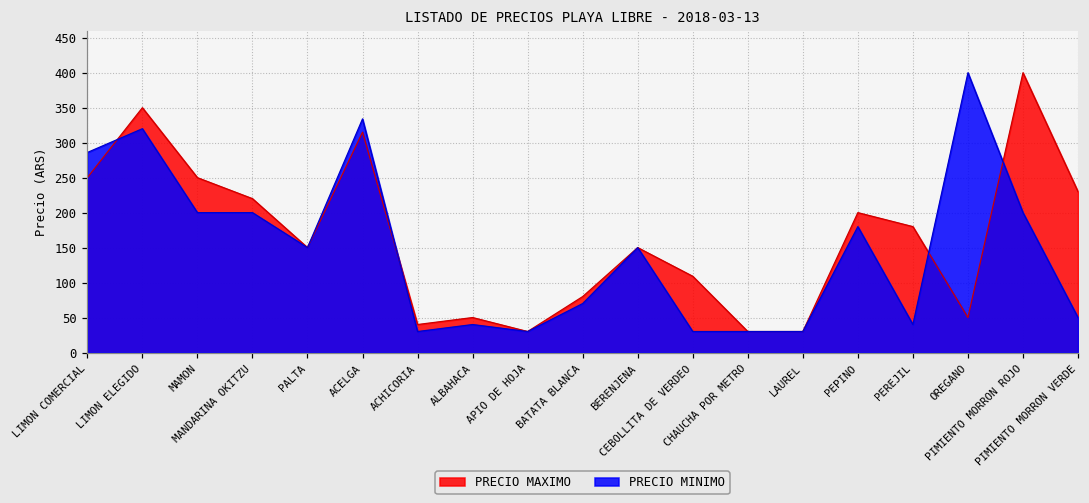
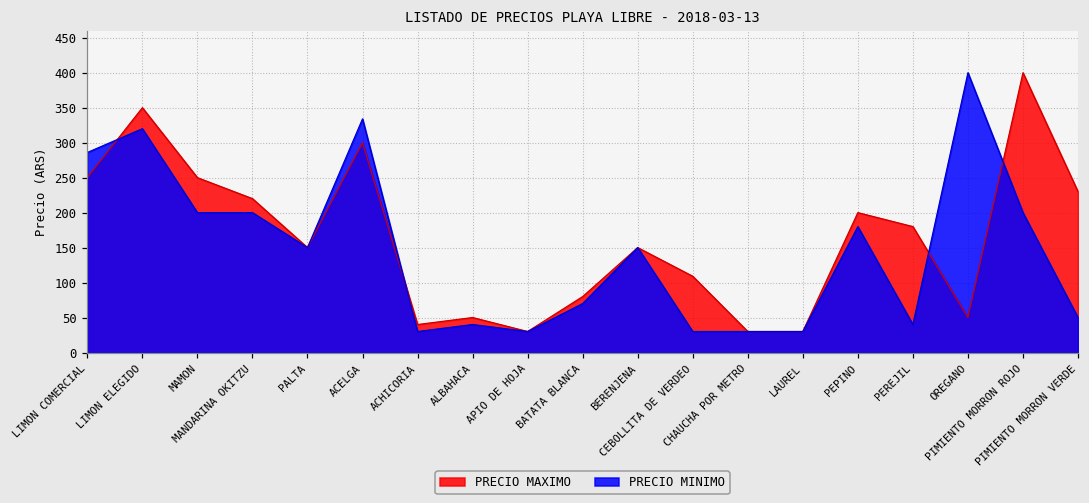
  {
    "PRECIO MAXIMO": {
      "LIMON COMERCIAL": 250,
      "LIMON ELEGIDO": 350,
      "MAMON": 250,
      "MANDARINA OKITZU": 220,
-     "ACELGA": 320,
+     "ACELGA": 300,
      "ACHICORIA": 40,
      "ALBAHACA": 50,
      "BATATA BLANCA": 80,
      "CEBOLLITA DE VERDEO": 110,
      "PEPINO": 200,
      "PEREJIL": 180,
      "OREGANO": 50,
      "PIMIENTO MORRON ROJO": 400,
      "PIMIENTO MORRON VERDE": 230
    },
    "PRECIO MINIMO": {
      "LIMON COMERCIAL": 290,
      "LIMON ELEGIDO": 320,
      "MAMON": 200,
      "MANDARINA OKITZU": 200,
      "ACELGA": 330,
      "ACHICORIA": 30,
      "ALBAHACA": 40,
      "BATATA BLANCA": 70,
      "CEBOLLITA DE VERDEO": 30,
      "PEPINO": 180,
      "PEREJIL": 40,
      "OREGANO": 400,
      "PIMIENTO MORRON ROJO": 200,
      "PIMIENTO MORRON VERDE": 50
    }
  }
